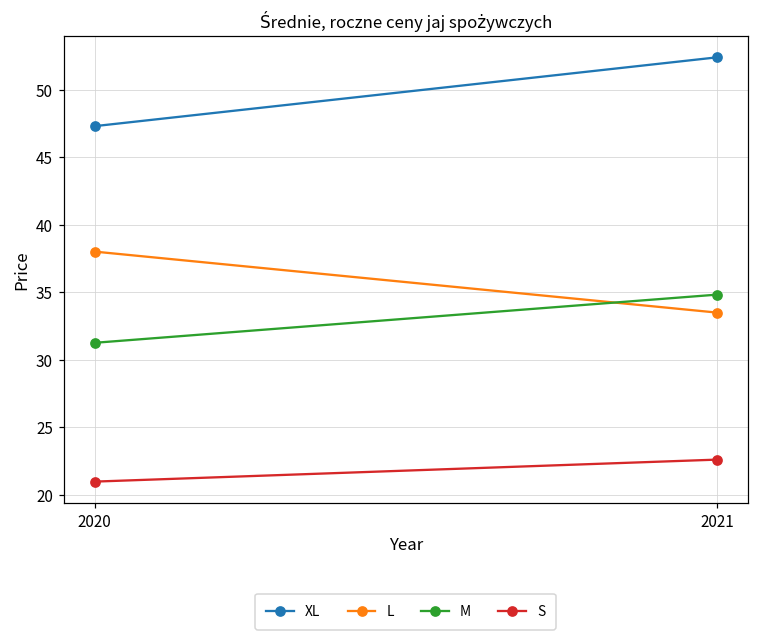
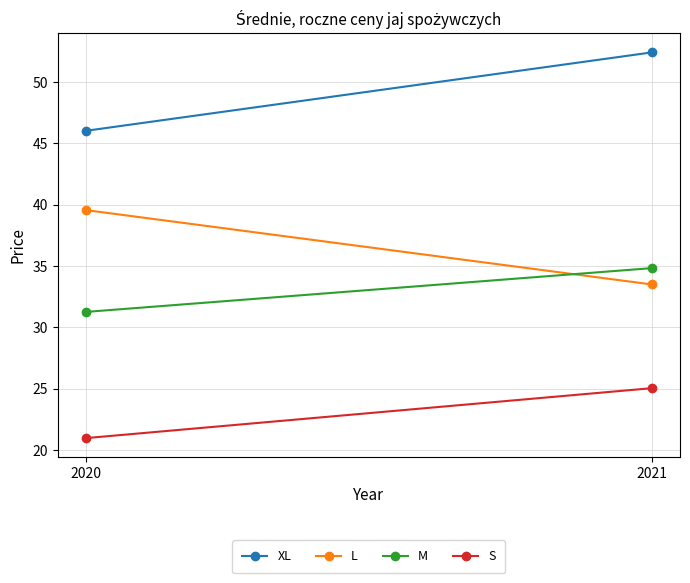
  {
    "XL": {
-     "2020": 47.3,
+     "2020": 46.0,
      "2021": 52.4
    },
    "L": {
-     "2020": 38.0,
+     "2020": 39.6,
      "2021": 33.5
    },
    "M": {
      "2020": 31.3,
      "2021": 34.8
    },
    "S": {
      "2020": 21.0,
-     "2021": 22.6
+     "2021": 25.0
    }
  }
